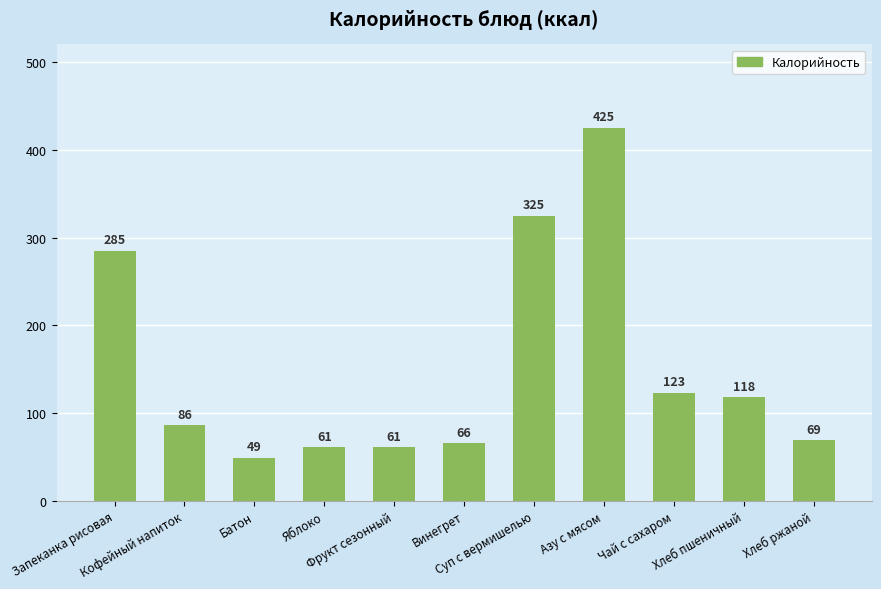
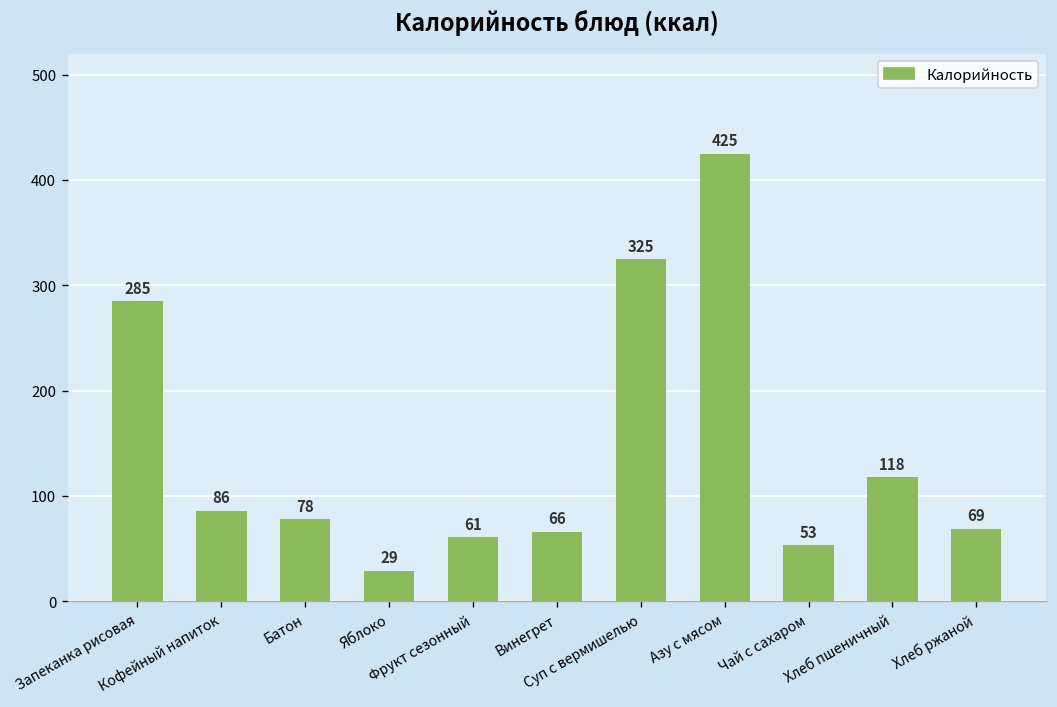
  {
    "Запеканка рисовая": 285,
    "Кофейный напиток": 86,
-   "Батон": 49,
-   "Яблоко": 61,
+   "Батон": 78,
+   "Яблоко": 29,
    "Фрукт сезонный": 61,
    "Винегрет": 66,
    "Суп с вермишелью": 325,
    "Азу с мясом": 425,
-   "Чай с сахаром": 123,
+   "Чай с сахаром": 53,
    "Хлеб пшеничный": 118,
    "Хлеб ржаной": 69
  }
